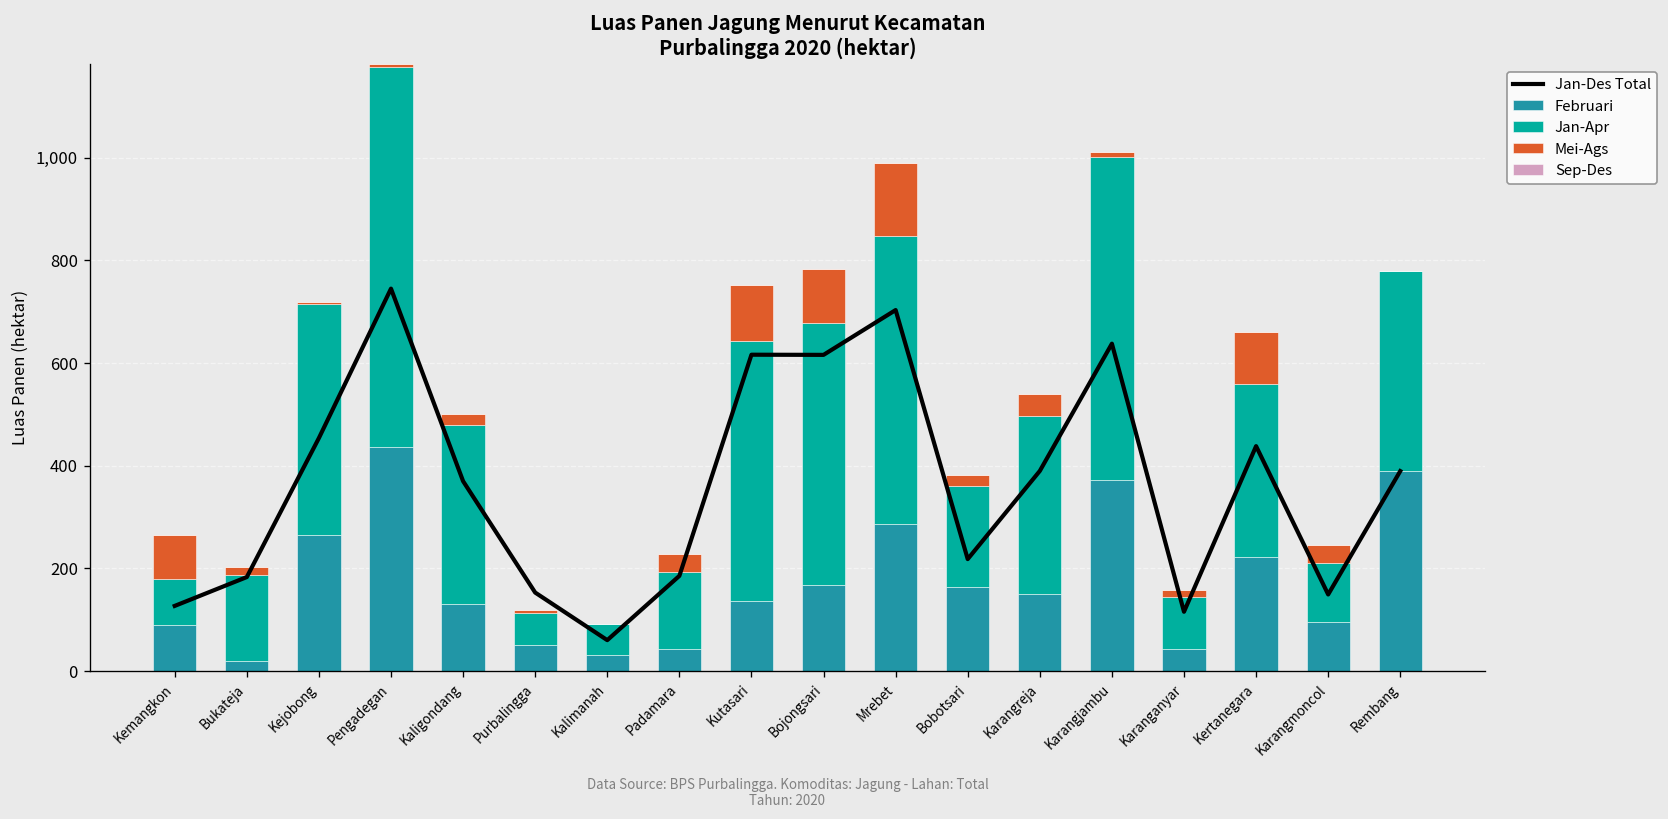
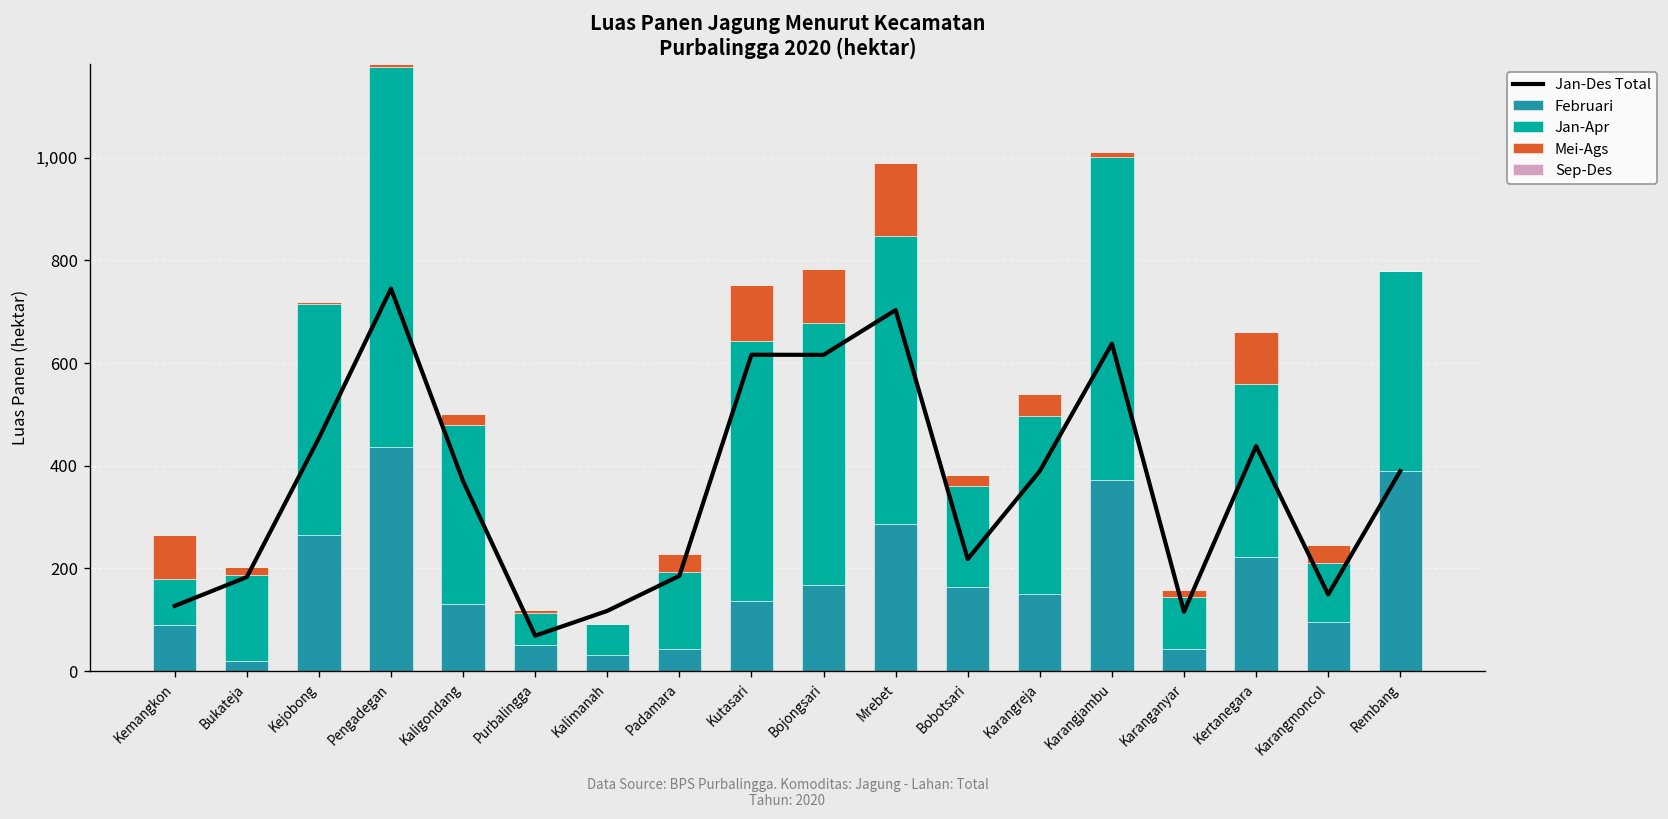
  {
    "Jan-Des Total": {
      "Kemangkon": 130,
      "Bukateja": 180,
      "Kejobong": 450,
      "Pengadegan": 750,
      "Kaligondang": 370,
-     "Purbalingga": 150,
-     "Kalimanah": 60,
+     "Purbalingga": 70,
+     "Kalimanah": 120,
      "Padamara": 190,
      "Kutasari": 620,
      "Bojongsari": 620,
      "Mrebet": 700,
      "Bobotsari": 220,
      "Karangreja": 390,
      "Karangjambu": 640,
      "Karanganyar": 120,
      "Kertanegara": 440,
      "Karangmoncol": 150,
      "Rembang": 390
    },
    "Sep-Des": {
      "Kejobong": 0,
      "Pengadegan": 0,
      "Kalimanah": 0,
      "Rembang": 0
    }
  }
